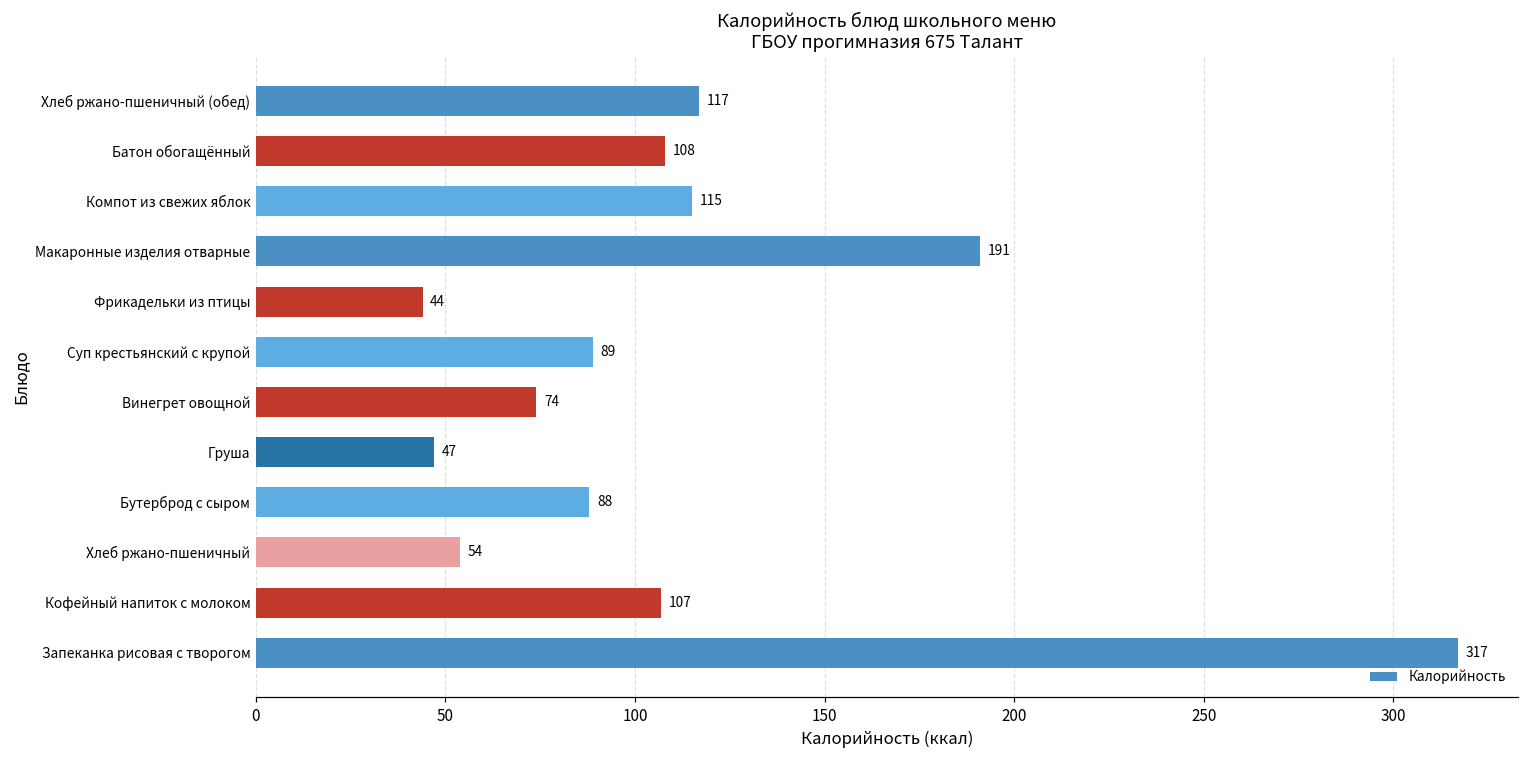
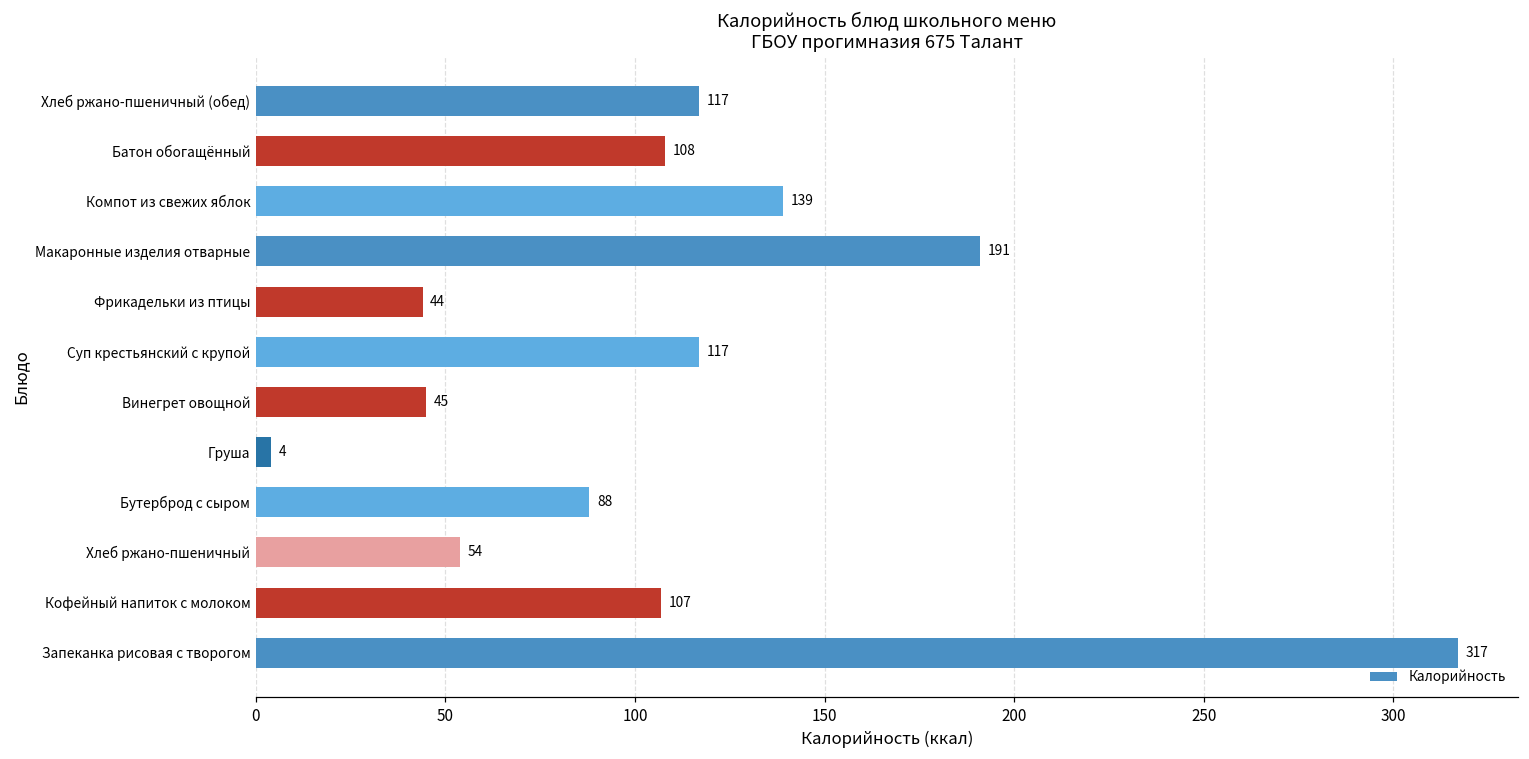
  {
    "Хлеб ржано-пшеничный (обед)": 117,
    "Батон обогащённый": 108,
-   "Компот из свежих яблок": 115,
+   "Компот из свежих яблок": 139,
    "Макаронные изделия отварные": 191,
    "Фрикадельки из птицы": 44,
-   "Суп крестьянский с крупой": 89,
-   "Винегрет овощной": 74,
-   "Груша": 47,
+   "Суп крестьянский с крупой": 117,
+   "Винегрет овощной": 45,
+   "Груша": 4,
    "Бутерброд с сыром": 88,
    "Хлеб ржано-пшеничный": 54,
    "Кофейный напиток с молоком": 107,
    "Запеканка рисовая с творогом": 317
  }
